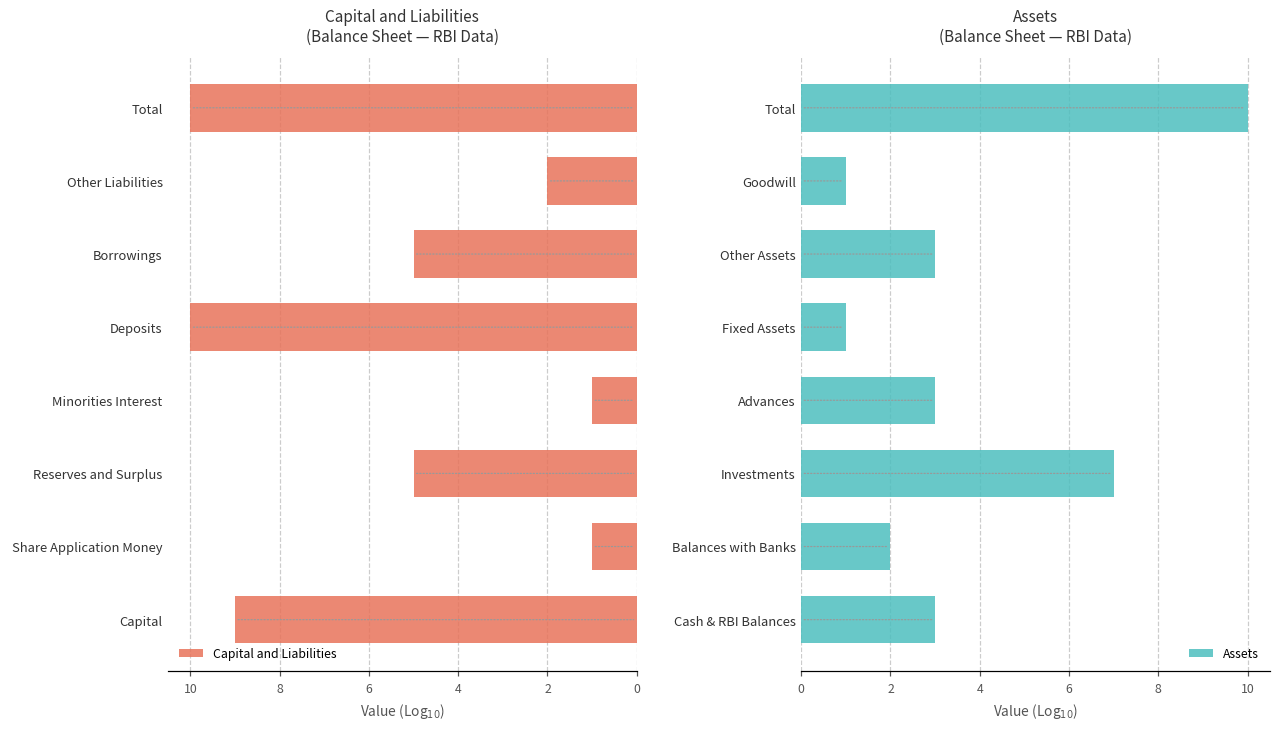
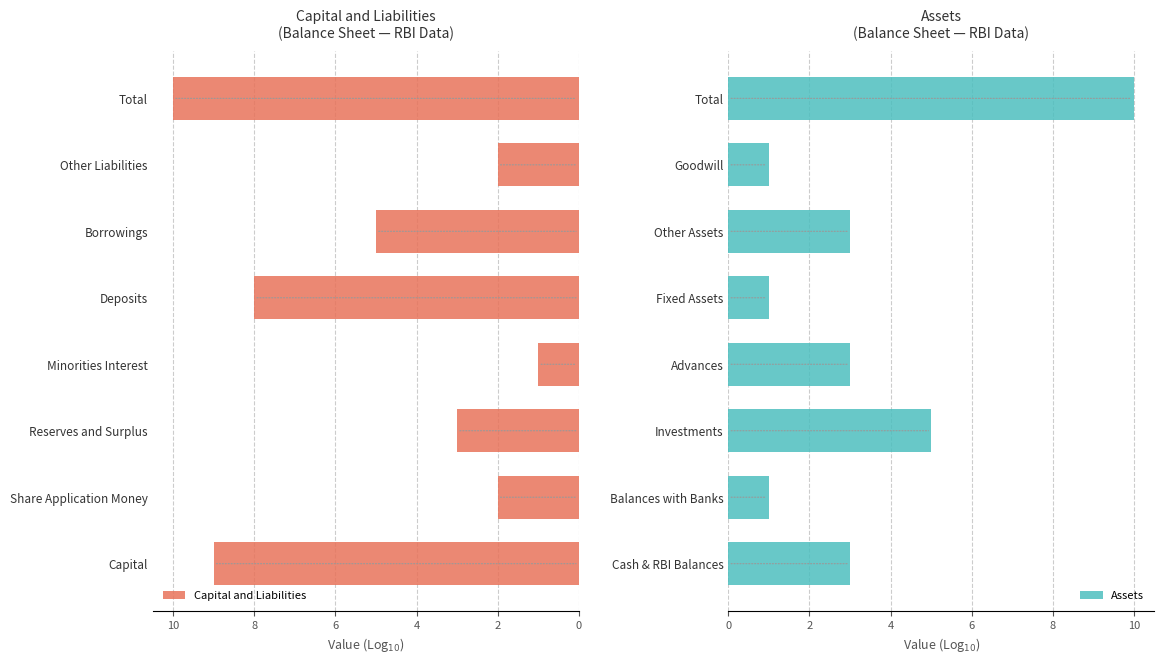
  {
    "Capital and Liabilities (Balance Sheet — RBI Data)": {
      "Total": 10,
      "Other Liabilities": 2,
      "Borrowings": 5,
-     "Deposits": 10,
+     "Deposits": 8,
      "Minorities Interest": 1,
-     "Reserves and Surplus": 5,
-     "Share Application Money": 1,
+     "Reserves and Surplus": 3,
+     "Share Application Money": 2,
      "Capital": 9
    },
    "Assets (Balance Sheet — RBI Data)": {
      "Total": 10,
      "Goodwill": 1,
      "Other Assets": 3,
      "Fixed Assets": 1,
      "Advances": 3,
-     "Investments": 7,
-     "Balances with Banks": 2,
+     "Investments": 5,
+     "Balances with Banks": 1,
      "Cash & RBI Balances": 3
    }
  }
